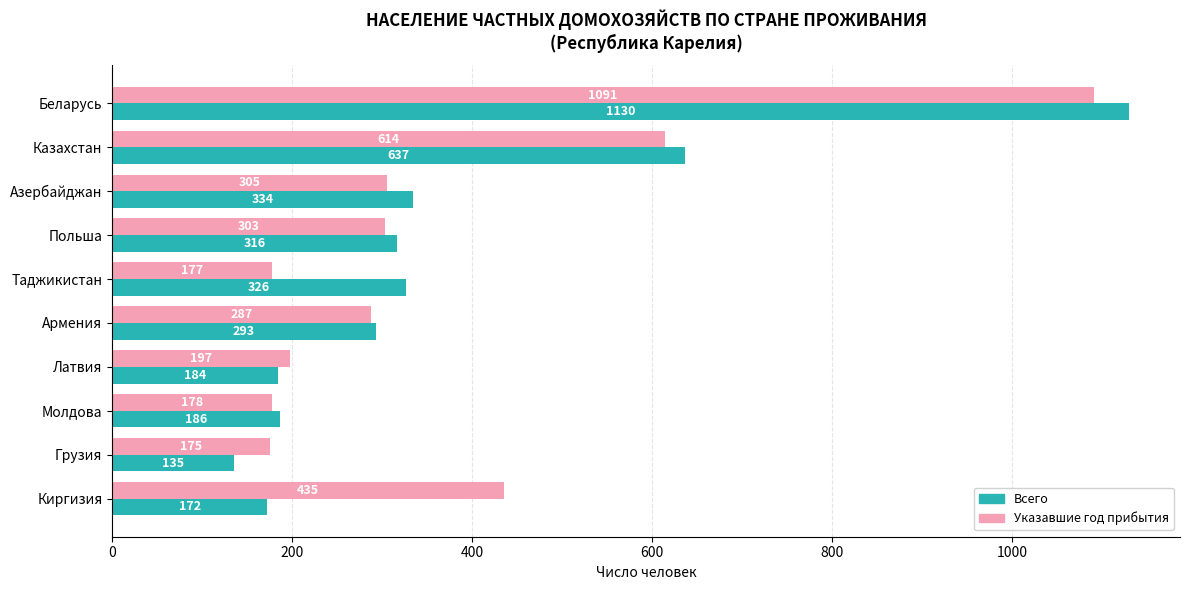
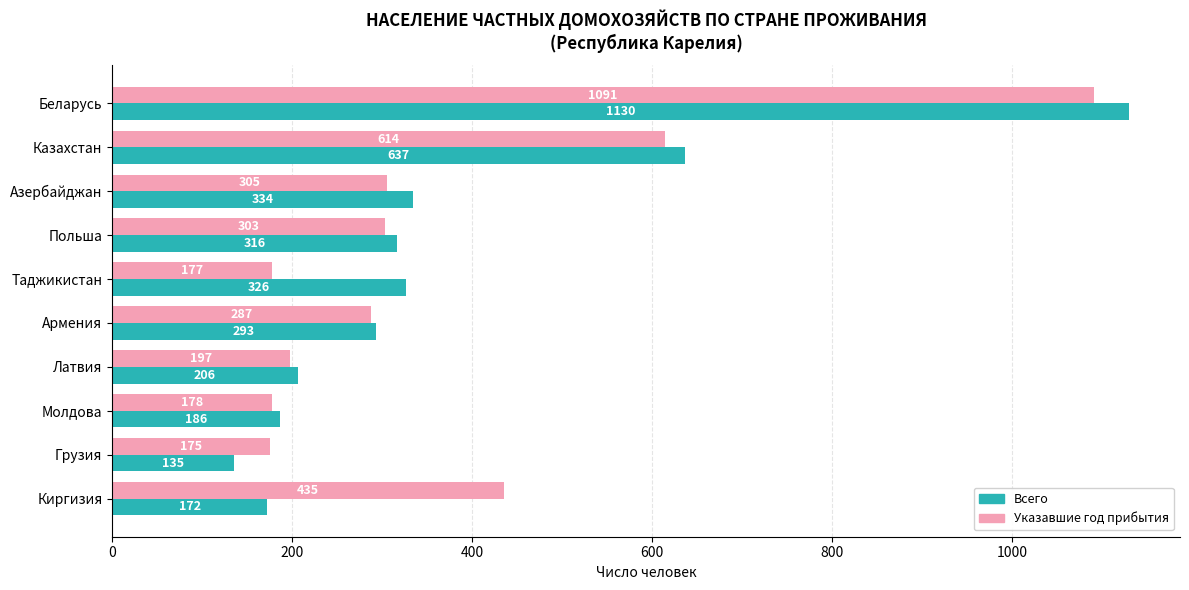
  {
    "Всего": {
      "Беларусь": 1130,
      "Казахстан": 637,
      "Азербайджан": 334,
      "Польша": 316,
      "Таджикистан": 326,
      "Армения": 293,
-     "Латвия": 184,
+     "Латвия": 206,
      "Молдова": 186,
      "Грузия": 135,
      "Киргизия": 172
    },
    "Указавшие год прибытия": {
      "Беларусь": 1091,
      "Казахстан": 614,
      "Азербайджан": 305,
      "Польша": 303,
      "Таджикистан": 177,
      "Армения": 287,
      "Латвия": 197,
      "Молдова": 178,
      "Грузия": 175,
      "Киргизия": 435
    }
  }
